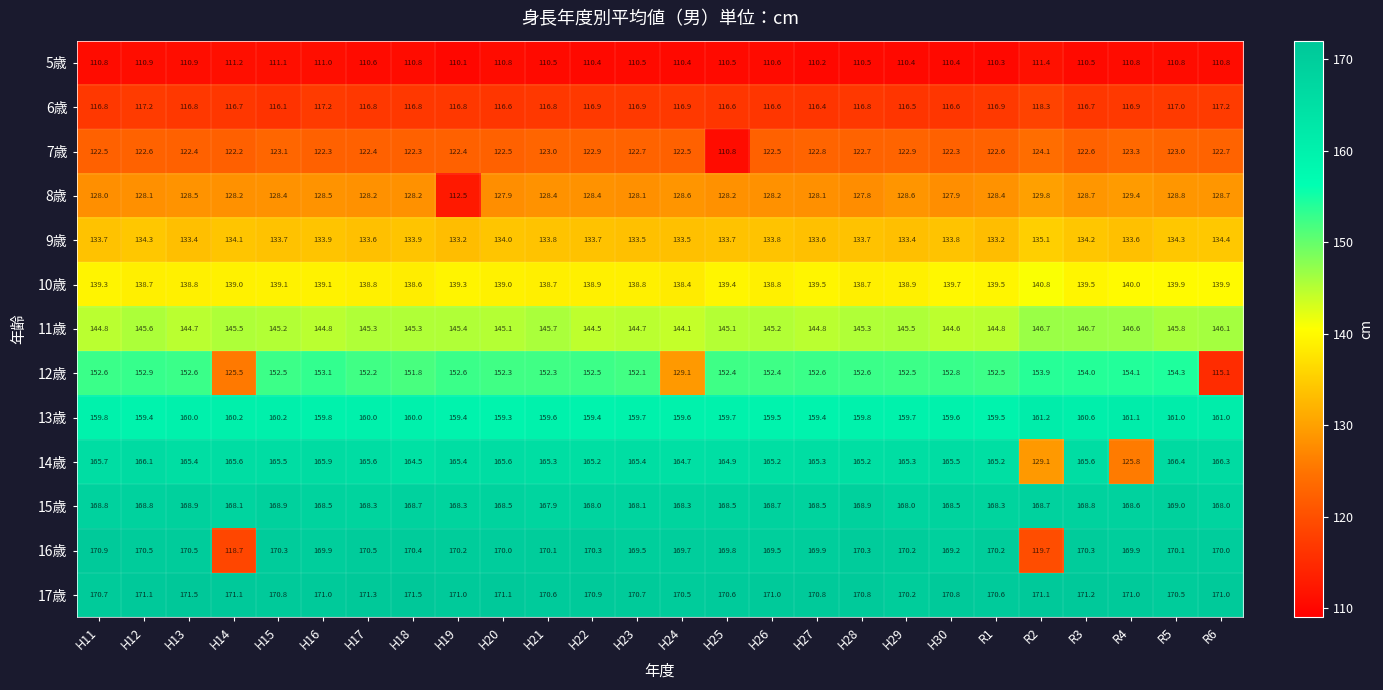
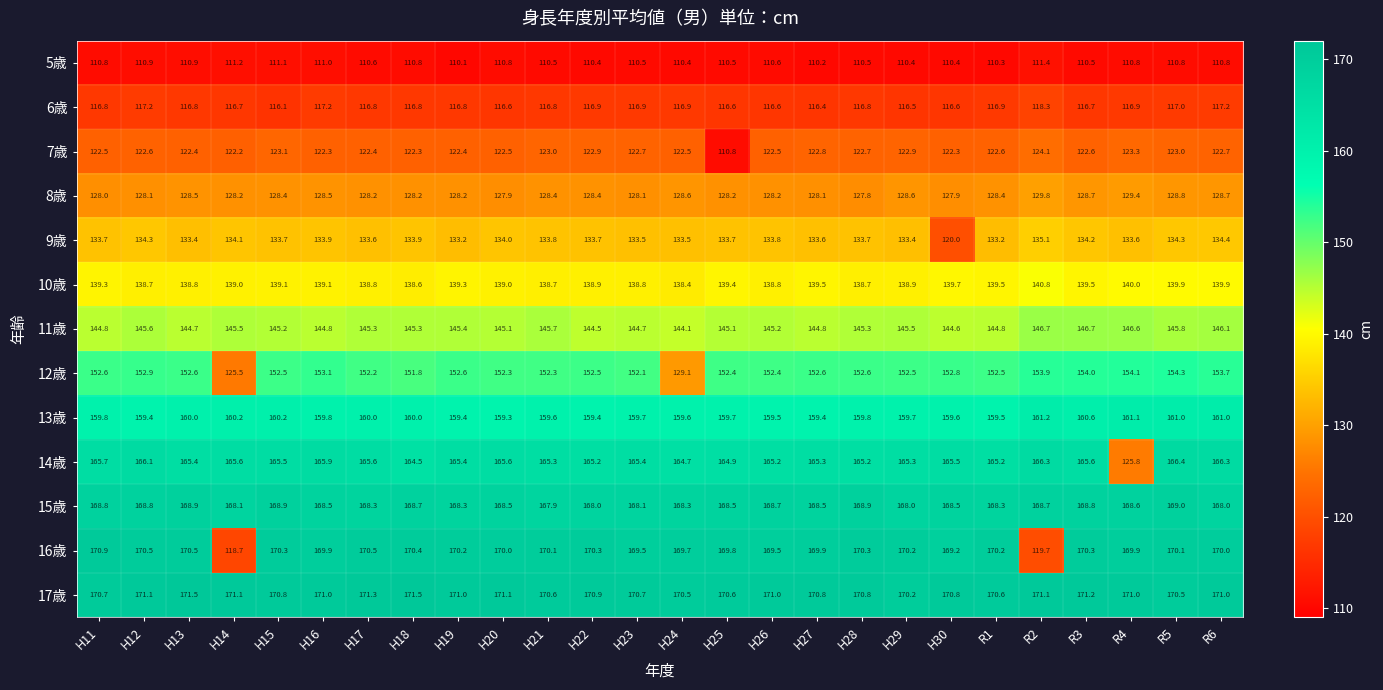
  {
    "8歳": {
      "H11": 128.0,
      "H12": 128.1,
      "H13": 128.5,
      "H14": 128.2,
      "H15": 128.4,
      "H16": 128.5,
      "H17": 128.2,
      "H18": 128.2,
-     "H19": 112.5,
+     "H19": 128.2,
      "H20": 127.9,
      "H21": 128.4,
      "H22": 128.4,
      "H23": 128.1,
      "H24": 128.6,
      "H25": 128.2,
      "H26": 128.2,
      "H27": 128.1,
      "H28": 127.8,
      "H29": 128.6,
      "H30": 127.9,
      "R1": 128.4,
      "R2": 129.8,
      "R3": 128.7,
      "R4": 129.4,
      "R5": 128.8,
      "R6": 128.7
    },
    "9歳": {
      "H11": 133.7,
      "H12": 134.3,
      "H13": 133.4,
      "H14": 134.1,
      "H15": 133.7,
      "H16": 133.9,
      "H17": 133.6,
      "H18": 133.9,
      "H19": 133.2,
      "H20": 134.0,
      "H21": 133.8,
      "H22": 133.7,
      "H23": 133.5,
      "H24": 133.5,
      "H25": 133.7,
      "H26": 133.8,
      "H27": 133.6,
      "H28": 133.7,
      "H29": 133.4,
-     "H30": 133.8,
+     "H30": 120.0,
      "R1": 133.2,
      "R2": 135.1,
      "R3": 134.2,
      "R4": 133.6,
      "R5": 134.3,
      "R6": 134.4
    },
    "12歳": {
      "H11": 152.6,
      "H12": 152.9,
      "H13": 152.6,
      "H14": 125.5,
      "H15": 152.5,
      "H16": 153.1,
      "H17": 152.2,
      "H18": 151.8,
      "H19": 152.6,
      "H20": 152.3,
      "H21": 152.3,
      "H22": 152.5,
      "H23": 152.1,
      "H24": 129.1,
      "H25": 152.4,
      "H26": 152.4,
      "H27": 152.6,
      "H28": 152.6,
      "H29": 152.5,
      "H30": 152.8,
      "R1": 152.5,
      "R2": 153.9,
      "R3": 154.0,
      "R4": 154.1,
      "R5": 154.3,
-     "R6": 115.1
+     "R6": 153.7
    },
    "14歳": {
      "H11": 165.7,
      "H12": 166.1,
      "H13": 165.4,
      "H14": 165.6,
      "H15": 165.5,
      "H16": 165.9,
      "H17": 165.6,
      "H18": 164.5,
      "H19": 165.4,
      "H20": 165.6,
      "H21": 165.3,
      "H22": 165.2,
      "H23": 165.4,
      "H24": 164.7,
      "H25": 164.9,
      "H26": 165.2,
      "H27": 165.3,
      "H28": 165.2,
      "H29": 165.3,
      "H30": 165.5,
      "R1": 165.2,
-     "R2": 129.1,
+     "R2": 166.3,
      "R3": 165.6,
      "R4": 125.8,
      "R5": 166.4,
      "R6": 166.3
    }
  }
